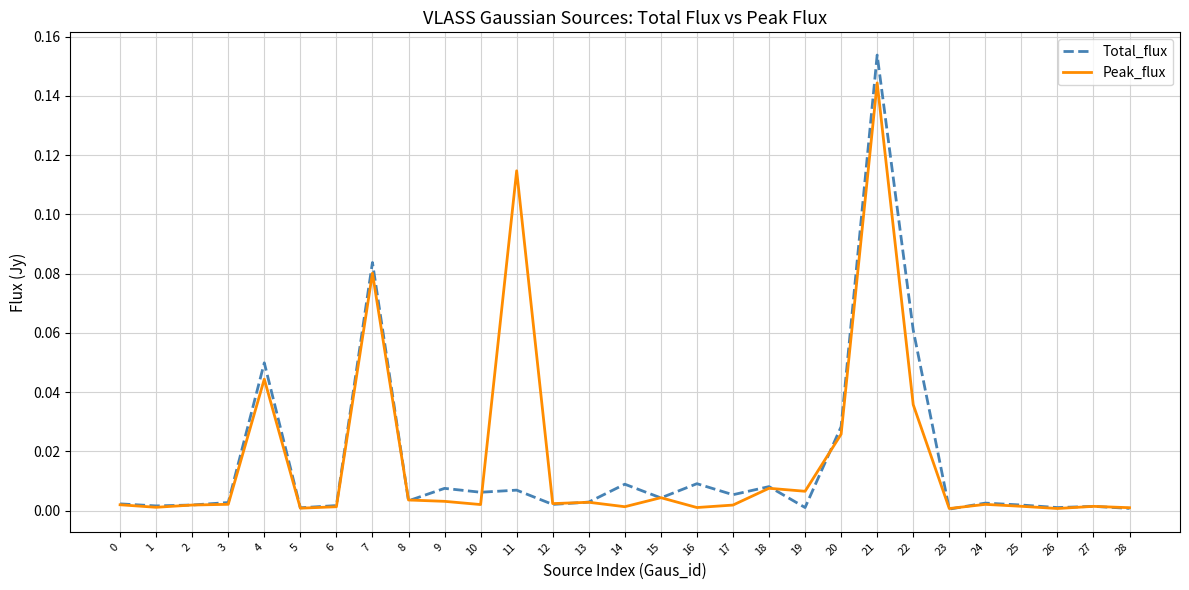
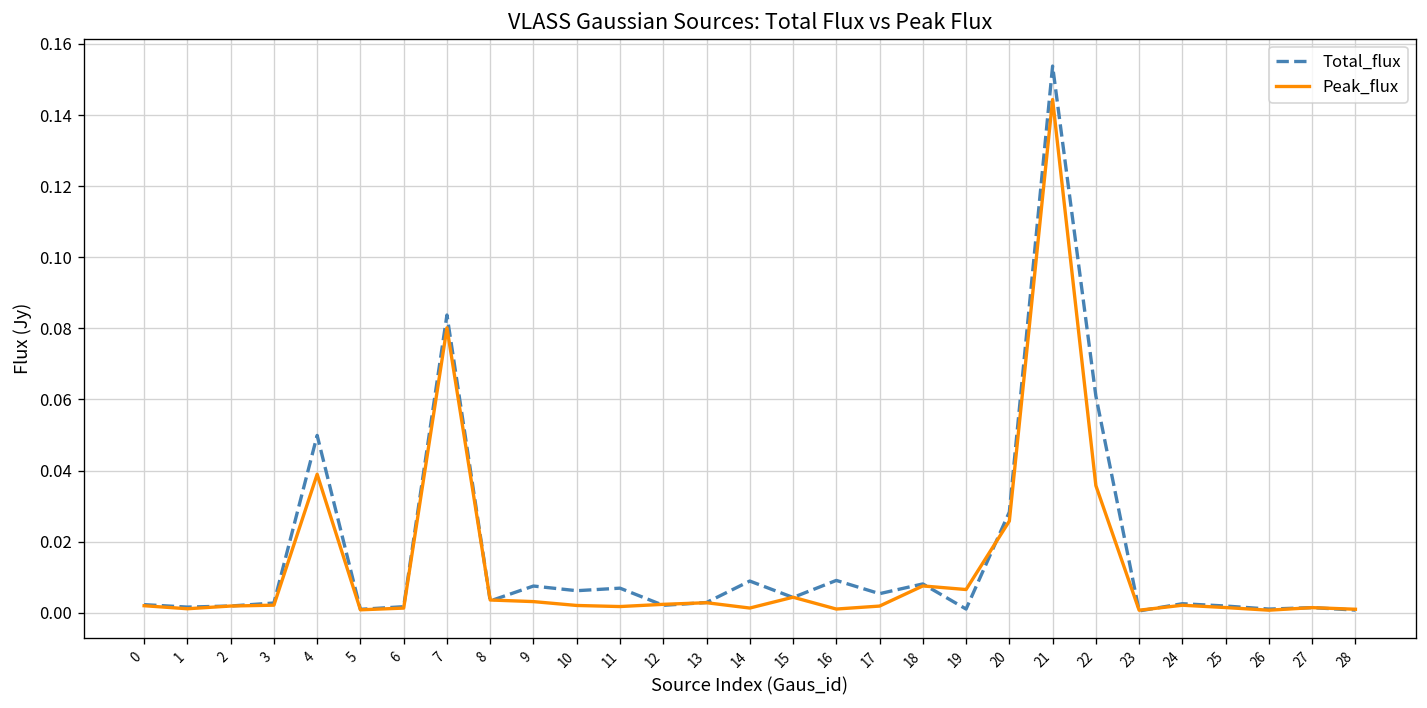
  {
    "Total_flux": {
      "4": 0.050,
      "7": 0.084,
      "9": 0.008,
      "10": 0.006,
      "11": 0.007,
      "14": 0.009,
      "16": 0.009,
      "17": 0.005,
      "19": 0.001,
      "20": 0.028,
      "21": 0.154,
      "22": 0.061
    },
    "Peak_flux": {
-     "4": 0.044,
+     "4": 0.039,
      "7": 0.080,
      "9": 0.003,
      "10": 0.002,
-     "11": 0.115,
+     "11": 0.002,
      "14": 0.001,
      "16": 0.001,
      "17": 0.002,
      "19": 0.007,
      "20": 0.026,
      "21": 0.144,
      "22": 0.036
    }
  }
